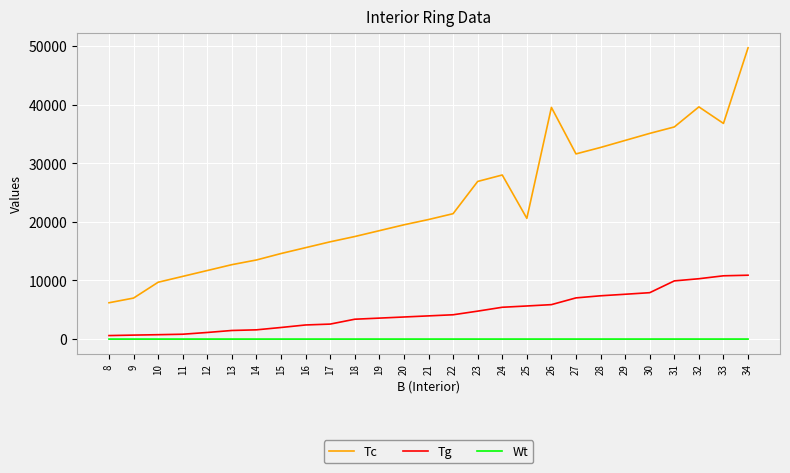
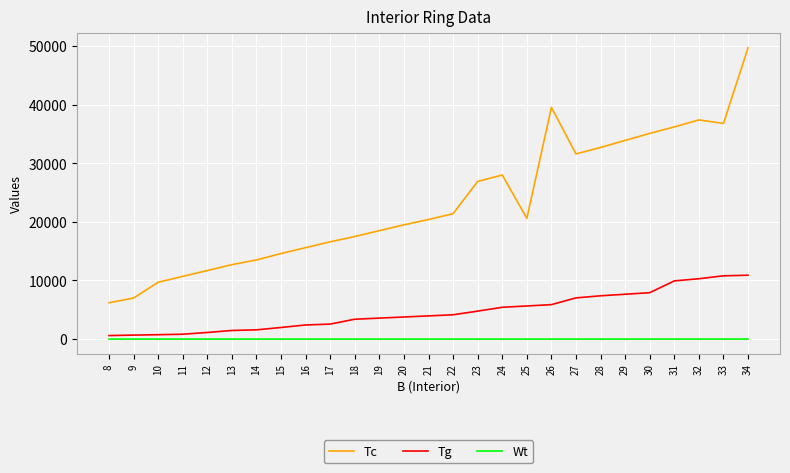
  {
    "Tc": {
      "8": 6000,
      "9": 7000,
      "10": 10000,
      "11": 11000,
      "12": 12000,
      "13": 13000,
      "14": 14000,
      "15": 15000,
      "16": 16000,
      "17": 17000,
      "18": 18000,
      "19": 19000,
      "20": 20000,
      "21": 20000,
      "22": 21000,
      "23": 27000,
      "24": 28000,
      "25": 21000,
      "26": 40000,
      "27": 32000,
      "28": 33000,
      "29": 34000,
      "30": 35000,
      "31": 36000,
-     "32": 40000,
+     "32": 37000,
      "33": 37000,
      "34": 50000
    },
    "Tg": {
      "8": 1000,
      "9": 1000,
      "10": 1000,
      "11": 1000,
      "12": 1000,
      "13": 1000,
      "14": 2000,
      "15": 2000,
      "16": 2000,
      "17": 3000,
      "18": 3000,
      "19": 4000,
      "20": 4000,
      "21": 4000,
      "22": 4000,
      "23": 5000,
      "24": 5000,
      "25": 6000,
      "26": 6000,
      "27": 7000,
      "28": 7000,
      "29": 8000,
      "30": 8000,
      "31": 10000,
      "32": 10000,
      "33": 11000,
      "34": 11000
    },
    "Wt": {
      "8": 0,
      "9": 0,
      "10": 0,
      "11": 0,
      "12": 0,
      "13": 0,
      "14": 0,
      "15": 0,
      "16": 0,
      "17": 0,
      "18": 0,
      "19": 0,
      "20": 0,
      "21": 0,
      "22": 0,
      "23": 0,
      "24": 0,
      "25": 0,
      "26": 0,
      "27": 0,
      "28": 0,
      "29": 0,
      "30": 0,
      "31": 0,
      "32": 0,
      "33": 0,
      "34": 0
    }
  }
